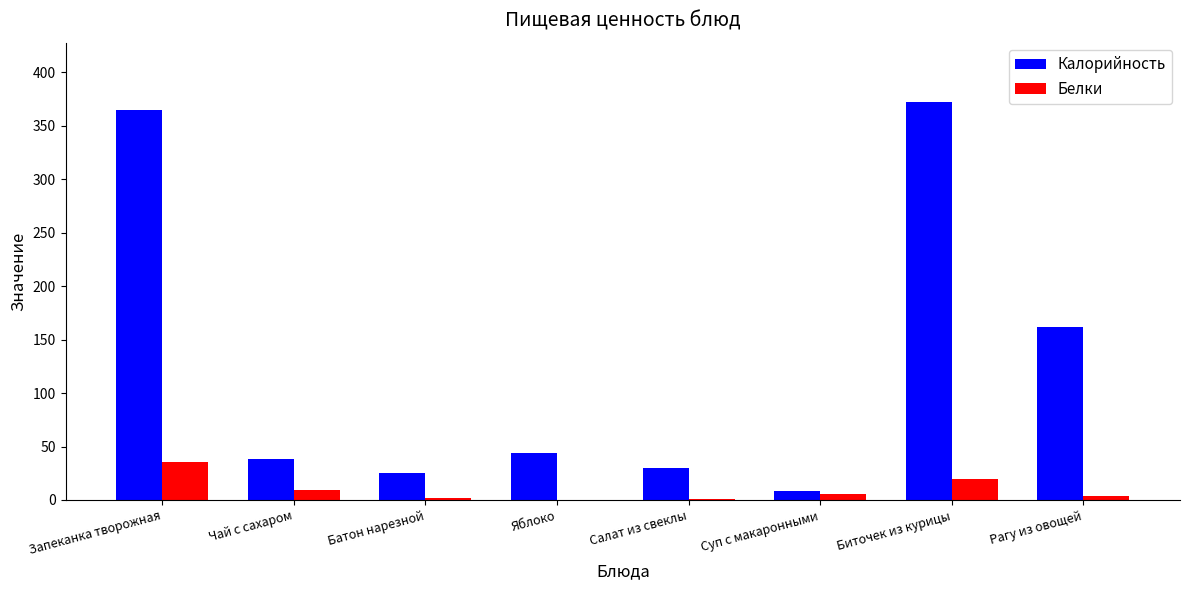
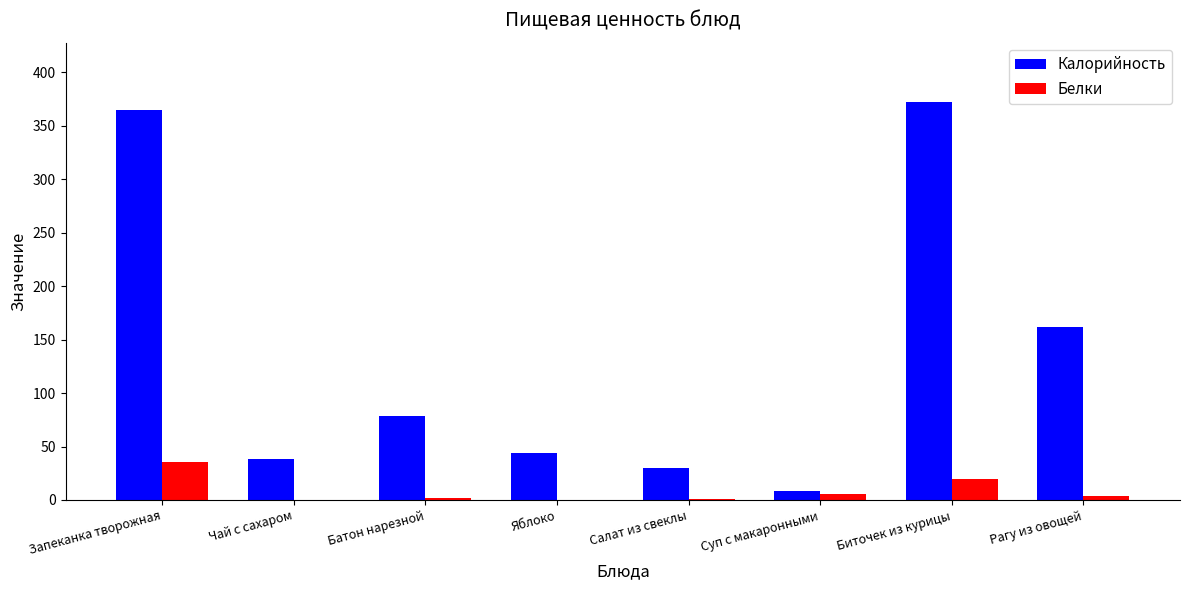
  {
    "Калорийность": {
      "Запеканка творожная": 365,
      "Чай с сахаром": 38,
-     "Батон нарезной": 25,
+     "Батон нарезной": 79,
      "Яблоко": 44,
      "Салат из свеклы": 30,
      "Суп с макаронными": 8,
      "Биточек из курицы": 372,
      "Рагу из овощей": 162
    },
    "Белки": {
      "Запеканка творожная": 36,
-     "Чай с сахаром": 9,
+     "Чай с сахаром": 0,
      "Суп с макаронными": 6,
      "Биточек из курицы": 20,
      "Рагу из овощей": 4
    }
  }
